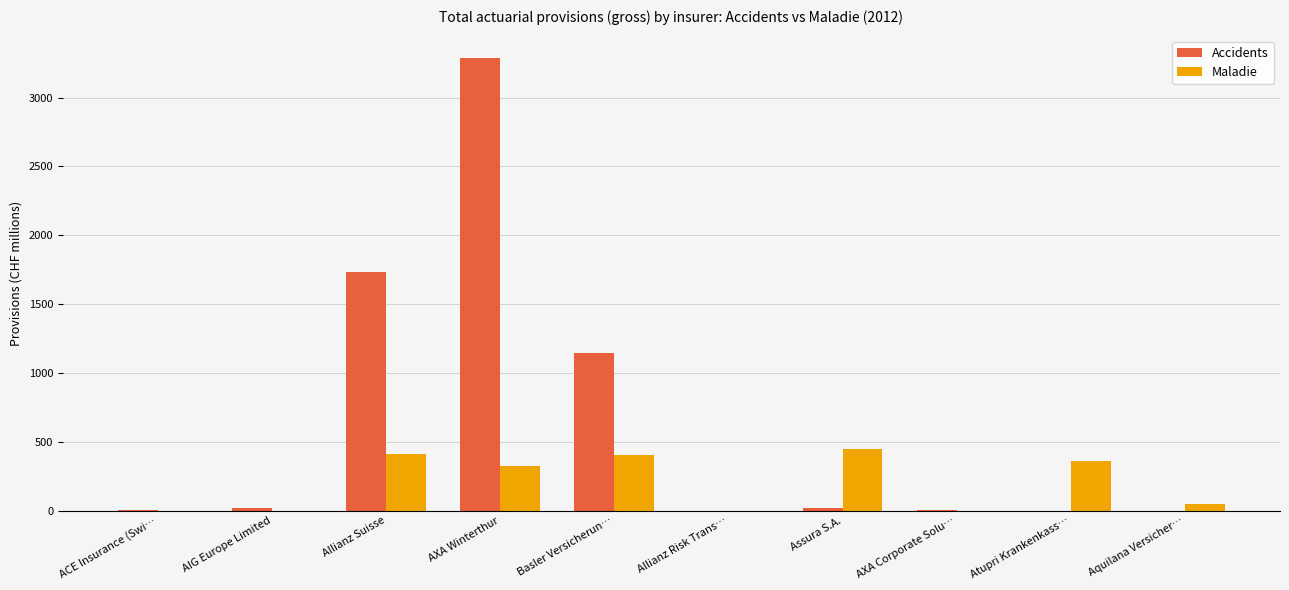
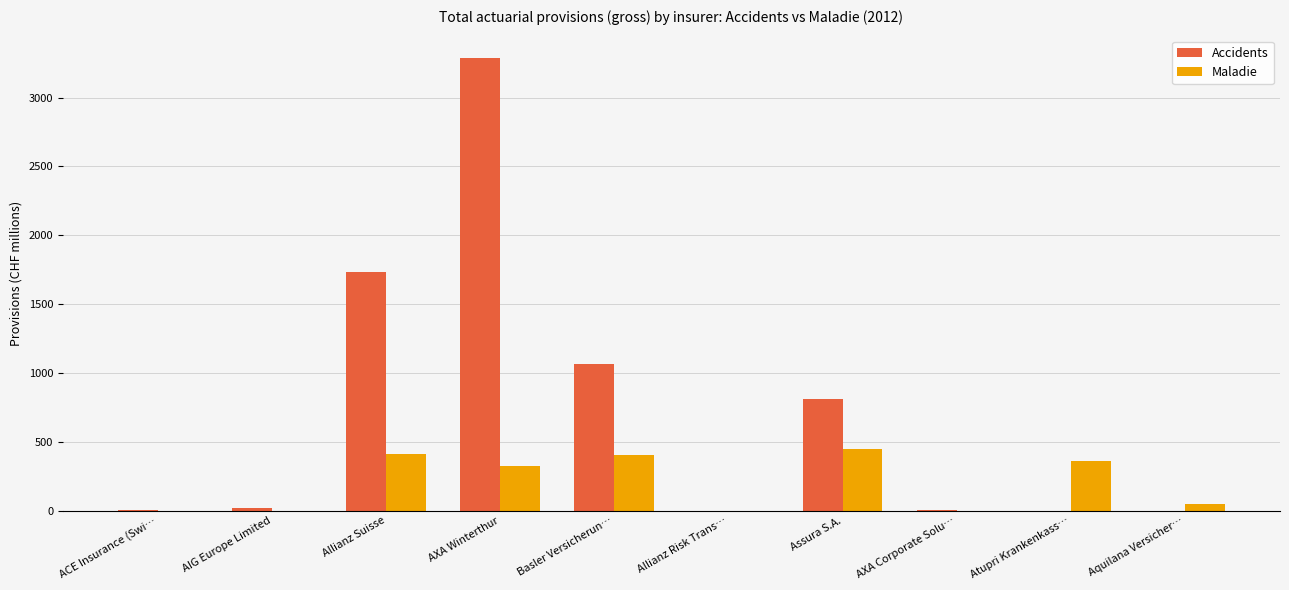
  {
    "Accidents": {
      "Allianz Suisse": 1740,
      "AXA Winterthur": 3290,
-     "Basler Versicherun…": 1140,
+     "Basler Versicherun…": 1070,
      "Allianz Risk Trans…": 0,
-     "Assura S.A.": 20,
+     "Assura S.A.": 810,
      "Atupri Krankenkass…": 0,
      "Aquilana Versicher…": 0
    },
    "Maladie": {
      "AIG Europe Limited": 0,
      "Allianz Suisse": 410,
      "AXA Winterthur": 320,
      "Basler Versicherun…": 400,
      "Allianz Risk Trans…": 0,
      "Assura S.A.": 450,
      "Atupri Krankenkass…": 360,
      "Aquilana Versicher…": 50
    }
  }
